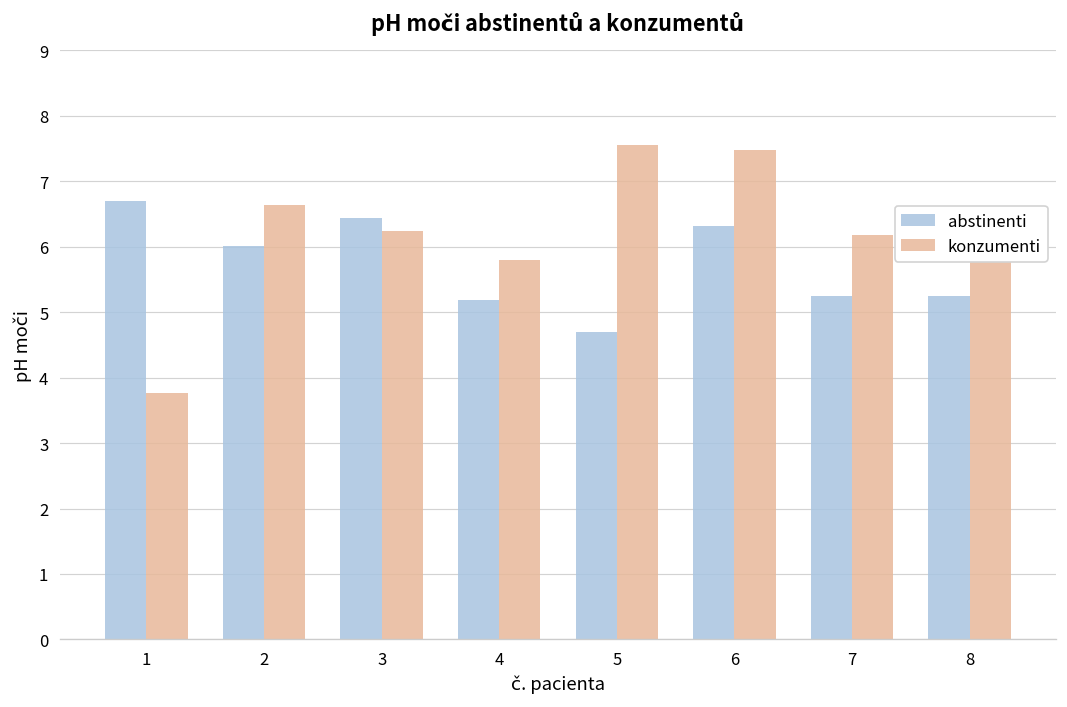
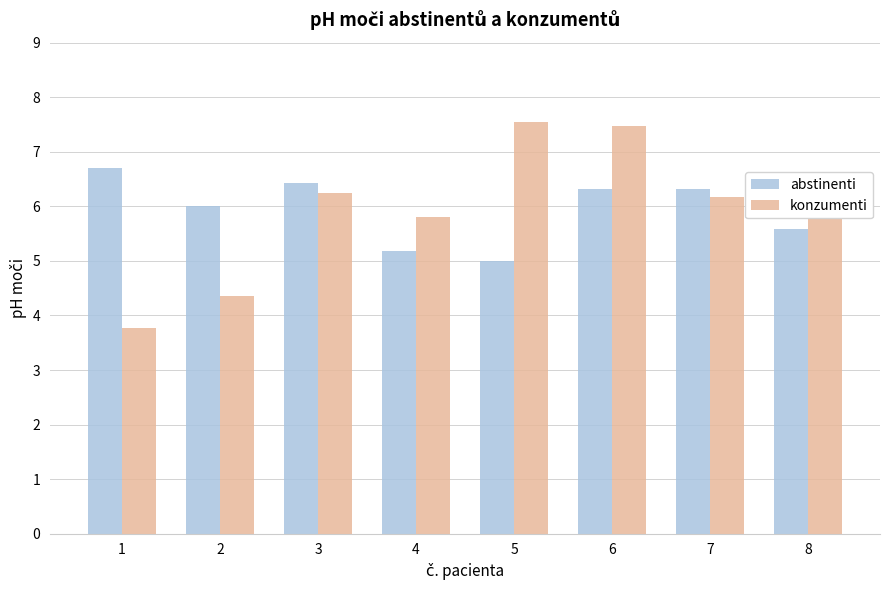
  {
    "abstinenti": {
      "1": 6.7,
      "2": 6.0,
      "3": 6.4,
      "4": 5.2,
-     "5": 4.7,
+     "5": 5.0,
      "6": 6.3,
-     "7": 5.2,
-     "8": 5.2
+     "7": 6.3,
+     "8": 5.6
    },
    "konzumenti": {
      "1": 3.8,
-     "2": 6.6,
+     "2": 4.4,
      "3": 6.2,
      "4": 5.8,
      "5": 7.6,
      "6": 7.5,
      "7": 6.2
    }
  }
